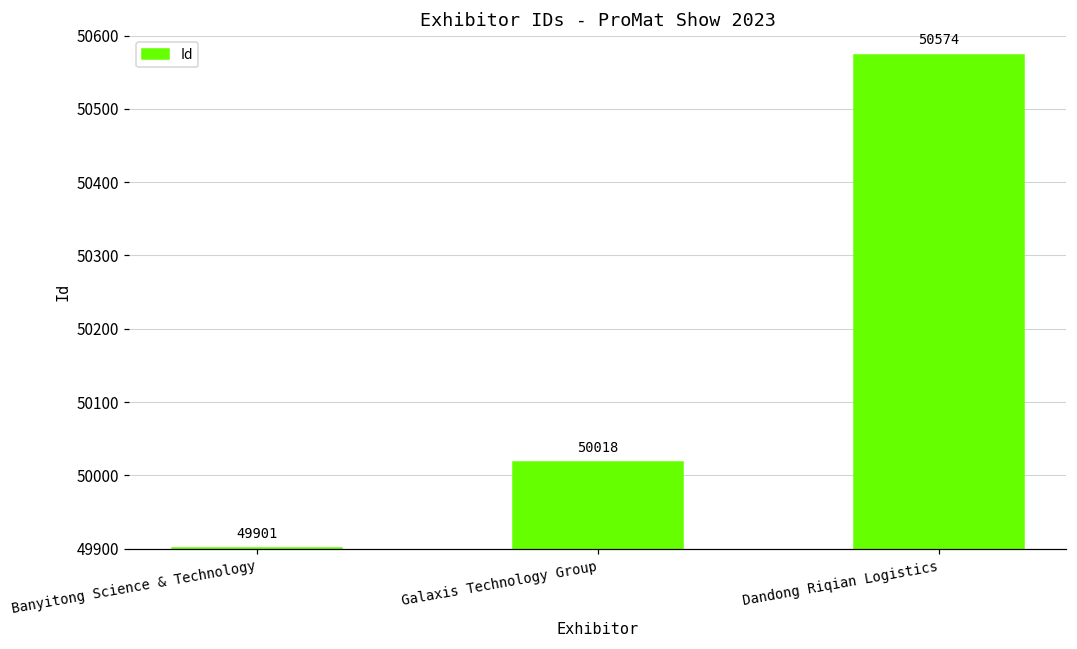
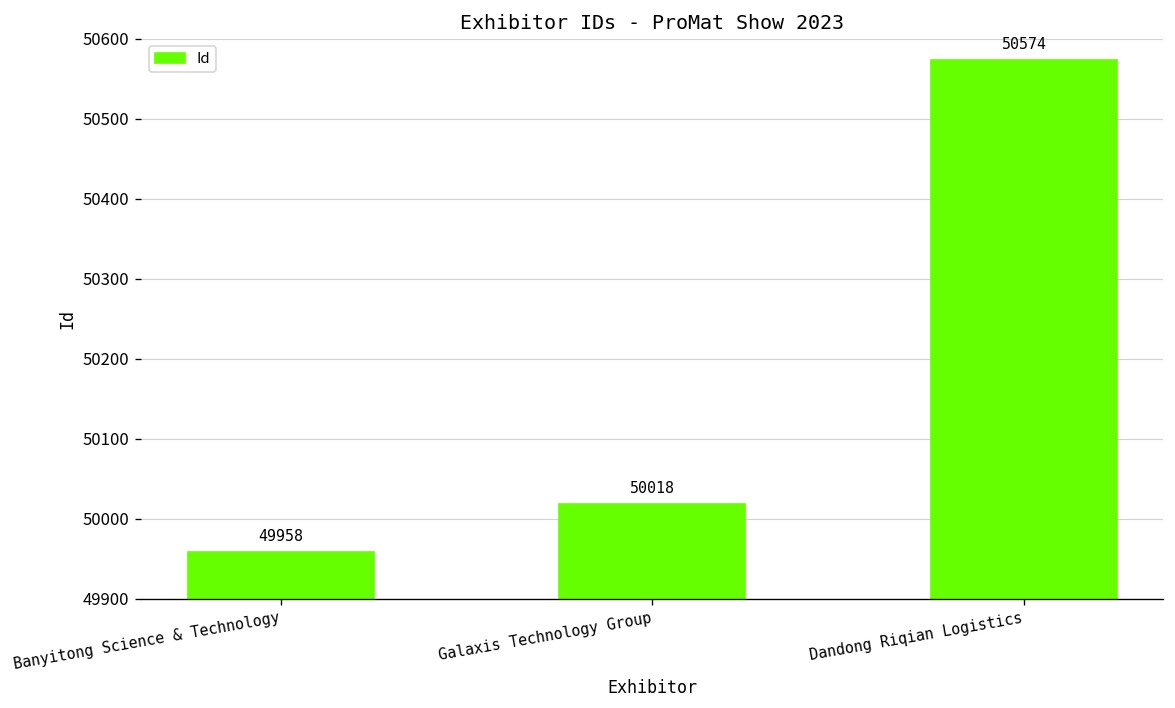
  {
-   "Banyitong Science & Technology": 49901,
+   "Banyitong Science & Technology": 49958,
    "Galaxis Technology Group": 50018,
    "Dandong Riqian Logistics": 50574
  }
